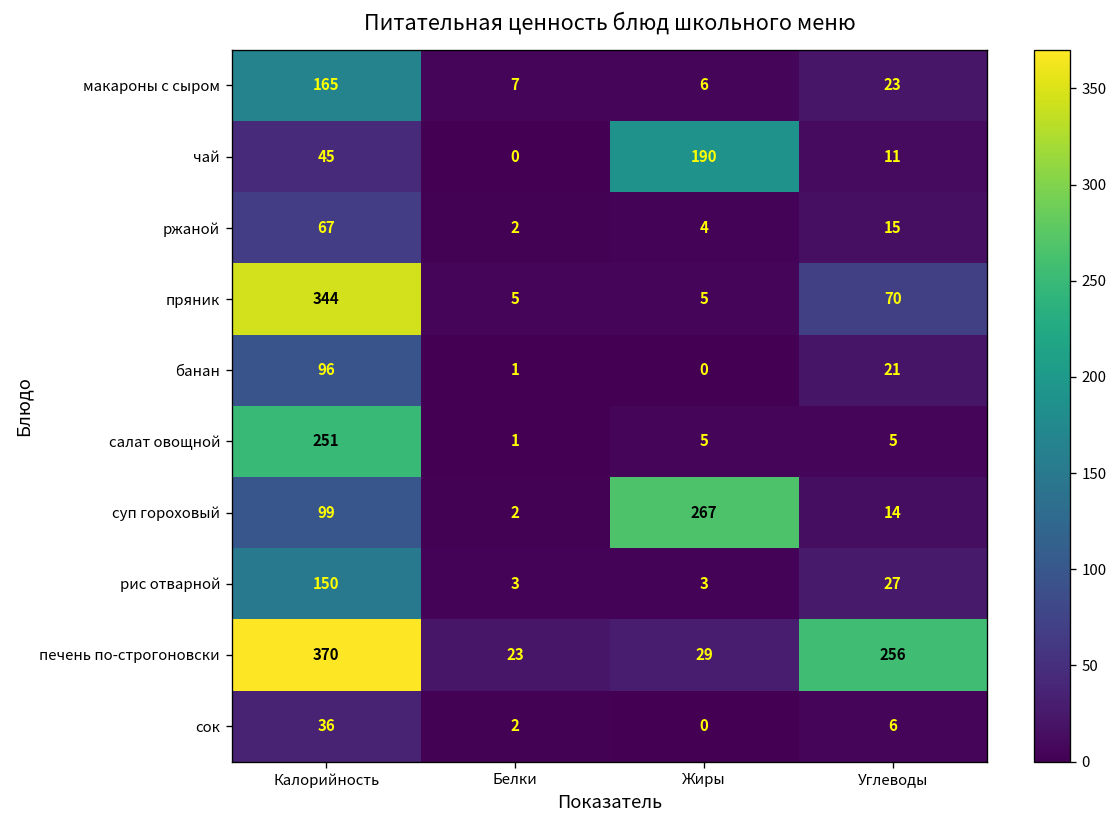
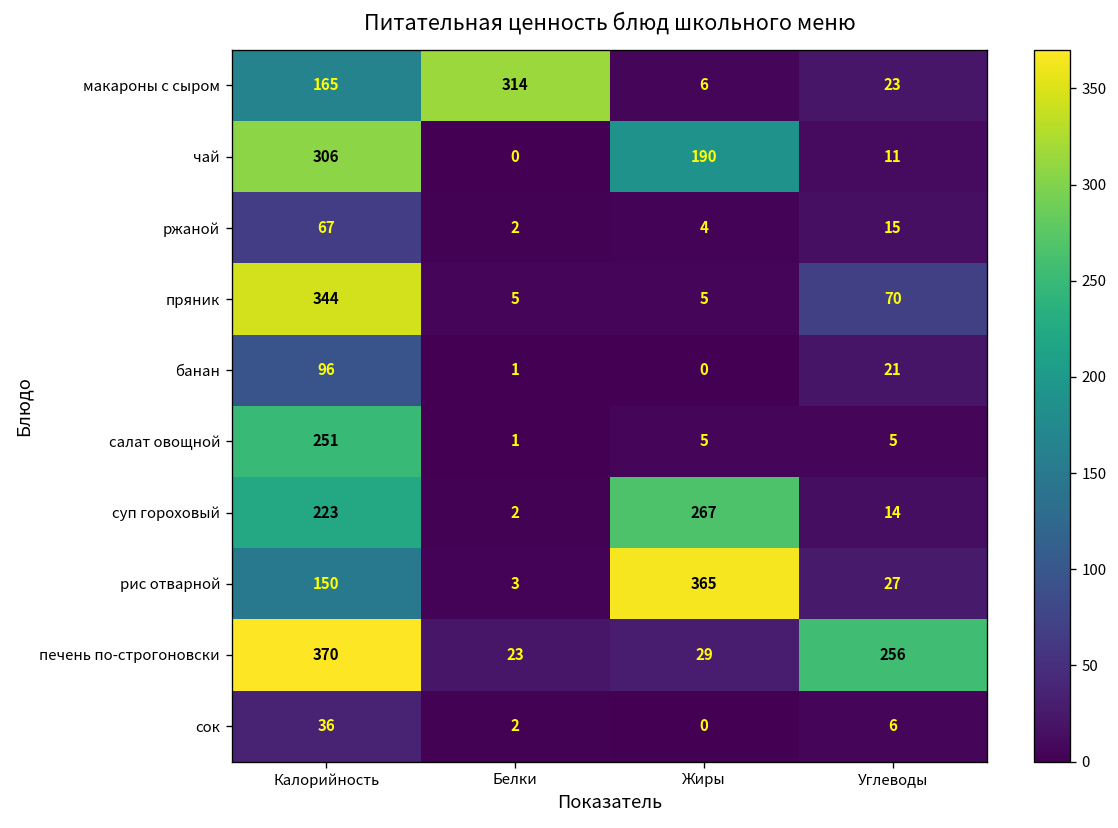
  {
    "макароны с сыром": {
      "Калорийность": 165,
-     "Белки": 7,
+     "Белки": 314,
      "Жиры": 6,
      "Углеводы": 23
    },
    "чай": {
-     "Калорийность": 45,
+     "Калорийность": 306,
      "Белки": 0,
      "Жиры": 190,
      "Углеводы": 11
    },
    "ржаной": {
      "Калорийность": 67,
      "Белки": 2,
      "Жиры": 4,
      "Углеводы": 15
    },
    "пряник": {
      "Калорийность": 344,
      "Белки": 5,
      "Жиры": 5,
      "Углеводы": 70
    },
    "банан": {
      "Калорийность": 96,
      "Белки": 1,
      "Жиры": 0,
      "Углеводы": 21
    },
    "салат овощной": {
      "Калорийность": 251,
      "Белки": 1,
      "Жиры": 5,
      "Углеводы": 5
    },
    "суп гороховый": {
-     "Калорийность": 99,
+     "Калорийность": 223,
      "Белки": 2,
      "Жиры": 267,
      "Углеводы": 14
    },
    "рис отварной": {
      "Калорийность": 150,
      "Белки": 3,
-     "Жиры": 3,
+     "Жиры": 365,
      "Углеводы": 27
    },
    "печень по-строгоновски": {
      "Калорийность": 370,
      "Белки": 23,
      "Жиры": 29,
      "Углеводы": 256
    },
    "сок": {
      "Калорийность": 36,
      "Белки": 2,
      "Жиры": 0,
      "Углеводы": 6
    }
  }
